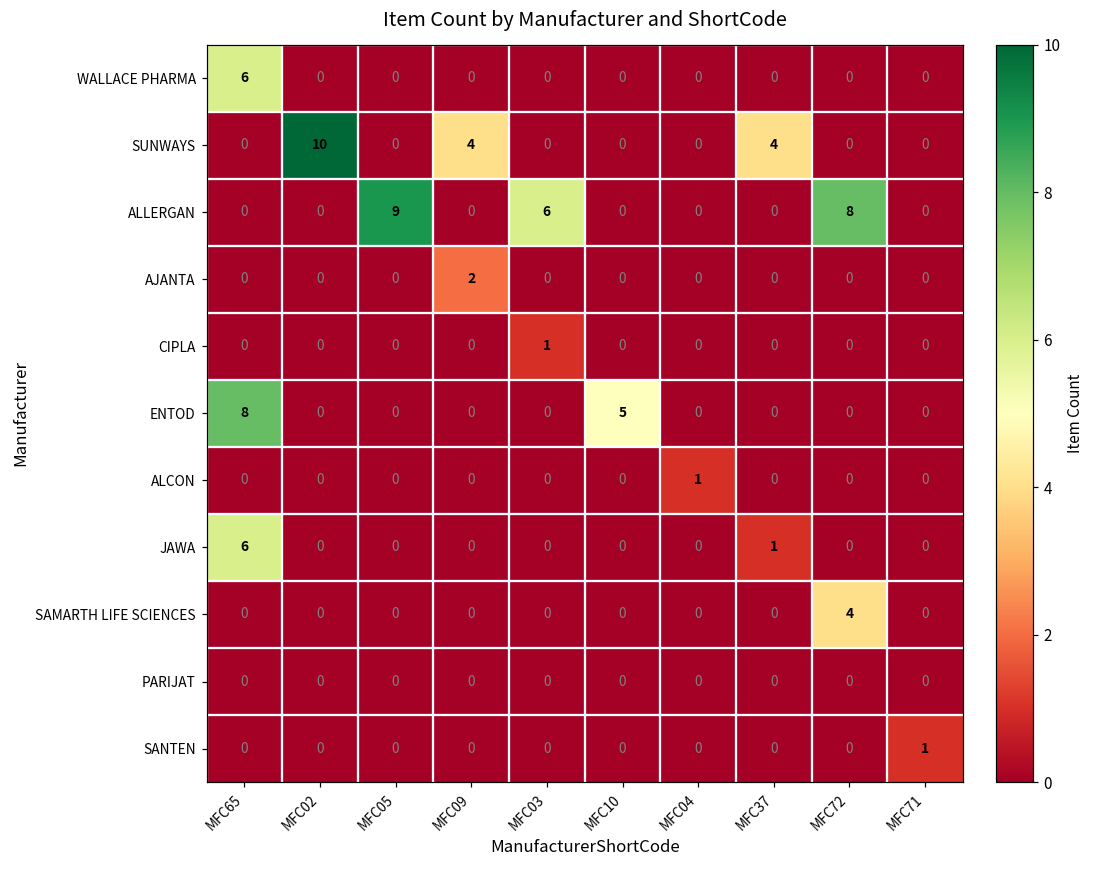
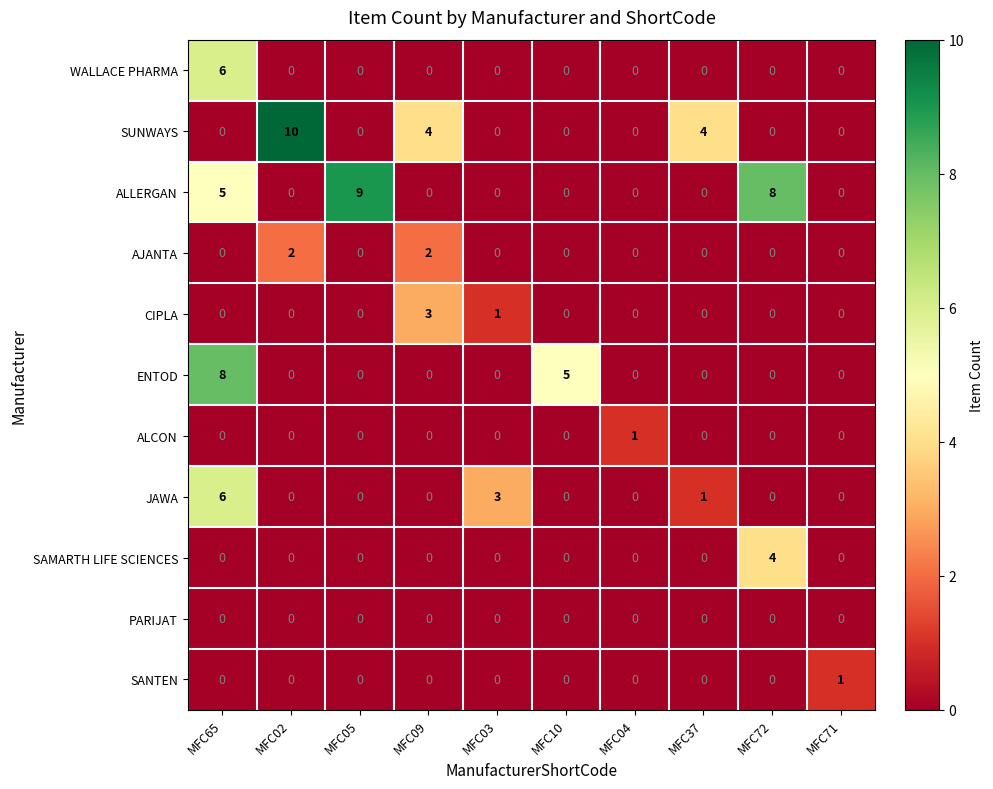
  {
    "WALLACE PHARMA": {
      "MFC65": 6,
      "MFC02": 0,
      "MFC05": 0,
      "MFC09": 0,
      "MFC03": 0,
      "MFC10": 0,
      "MFC04": 0,
      "MFC37": 0,
      "MFC72": 0,
      "MFC71": 0
    },
    "SUNWAYS": {
      "MFC65": 0,
      "MFC02": 10,
      "MFC05": 0,
      "MFC09": 4,
      "MFC03": 0,
      "MFC10": 0,
      "MFC04": 0,
      "MFC37": 4,
      "MFC72": 0,
      "MFC71": 0
    },
    "ALLERGAN": {
-     "MFC65": 0,
+     "MFC65": 5,
      "MFC02": 0,
      "MFC05": 9,
      "MFC09": 0,
-     "MFC03": 6,
+     "MFC03": 0,
      "MFC10": 0,
      "MFC04": 0,
      "MFC37": 0,
      "MFC72": 8,
      "MFC71": 0
    },
    "AJANTA": {
      "MFC65": 0,
-     "MFC02": 0,
+     "MFC02": 2,
      "MFC05": 0,
      "MFC09": 2,
      "MFC03": 0,
      "MFC10": 0,
      "MFC04": 0,
      "MFC37": 0,
      "MFC72": 0,
      "MFC71": 0
    },
    "CIPLA": {
      "MFC65": 0,
      "MFC02": 0,
      "MFC05": 0,
-     "MFC09": 0,
+     "MFC09": 3,
      "MFC03": 1,
      "MFC10": 0,
      "MFC04": 0,
      "MFC37": 0,
      "MFC72": 0,
      "MFC71": 0
    },
    "ENTOD": {
      "MFC65": 8,
      "MFC02": 0,
      "MFC05": 0,
      "MFC09": 0,
      "MFC03": 0,
      "MFC10": 5,
      "MFC04": 0,
      "MFC37": 0,
      "MFC72": 0,
      "MFC71": 0
    },
    "ALCON": {
      "MFC65": 0,
      "MFC02": 0,
      "MFC05": 0,
      "MFC09": 0,
      "MFC03": 0,
      "MFC10": 0,
      "MFC04": 1,
      "MFC37": 0,
      "MFC72": 0,
      "MFC71": 0
    },
    "JAWA": {
      "MFC65": 6,
      "MFC02": 0,
      "MFC05": 0,
      "MFC09": 0,
-     "MFC03": 0,
+     "MFC03": 3,
      "MFC10": 0,
      "MFC04": 0,
      "MFC37": 1,
      "MFC72": 0,
      "MFC71": 0
    },
    "SAMARTH LIFE SCIENCES": {
      "MFC65": 0,
      "MFC02": 0,
      "MFC05": 0,
      "MFC09": 0,
      "MFC03": 0,
      "MFC10": 0,
      "MFC04": 0,
      "MFC37": 0,
      "MFC72": 4,
      "MFC71": 0
    },
    "PARIJAT": {
      "MFC65": 0,
      "MFC02": 0,
      "MFC05": 0,
      "MFC09": 0,
      "MFC03": 0,
      "MFC10": 0,
      "MFC04": 0,
      "MFC37": 0,
      "MFC72": 0,
      "MFC71": 0
    },
    "SANTEN": {
      "MFC65": 0,
      "MFC02": 0,
      "MFC05": 0,
      "MFC09": 0,
      "MFC03": 0,
      "MFC10": 0,
      "MFC04": 0,
      "MFC37": 0,
      "MFC72": 0,
      "MFC71": 1
    }
  }
